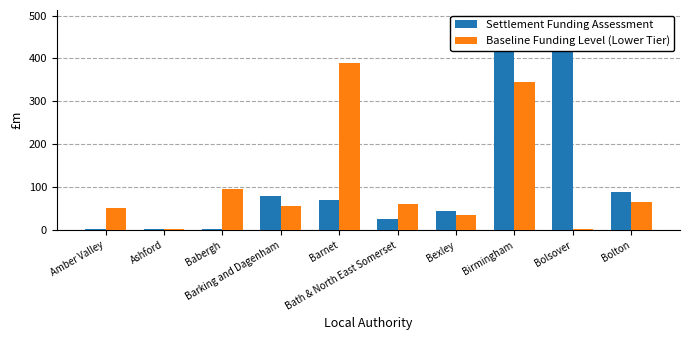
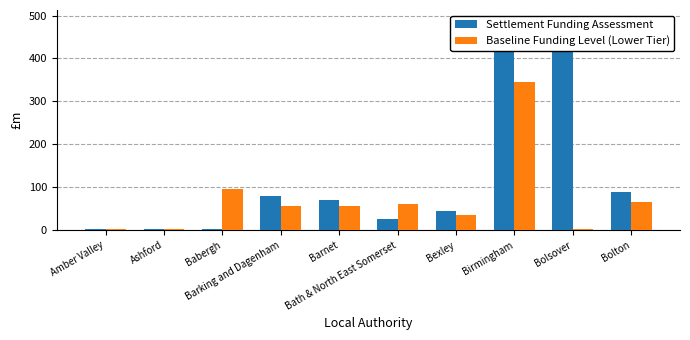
  {
    "Settlement Funding Assessment": {
      "Barking and Dagenham": 80,
      "Barnet": 70,
      "Bath & North East Somerset": 30,
      "Bexley": 40,
      "Bolton": 90
    },
    "Baseline Funding Level (Lower Tier)": {
-     "Amber Valley": 50,
+     "Amber Valley": 0,
      "Babergh": 100,
      "Barking and Dagenham": 60,
-     "Barnet": 390,
+     "Barnet": 60,
      "Bath & North East Somerset": 60,
      "Bexley": 40,
      "Birmingham": 340,
      "Bolton": 70
    }
  }
